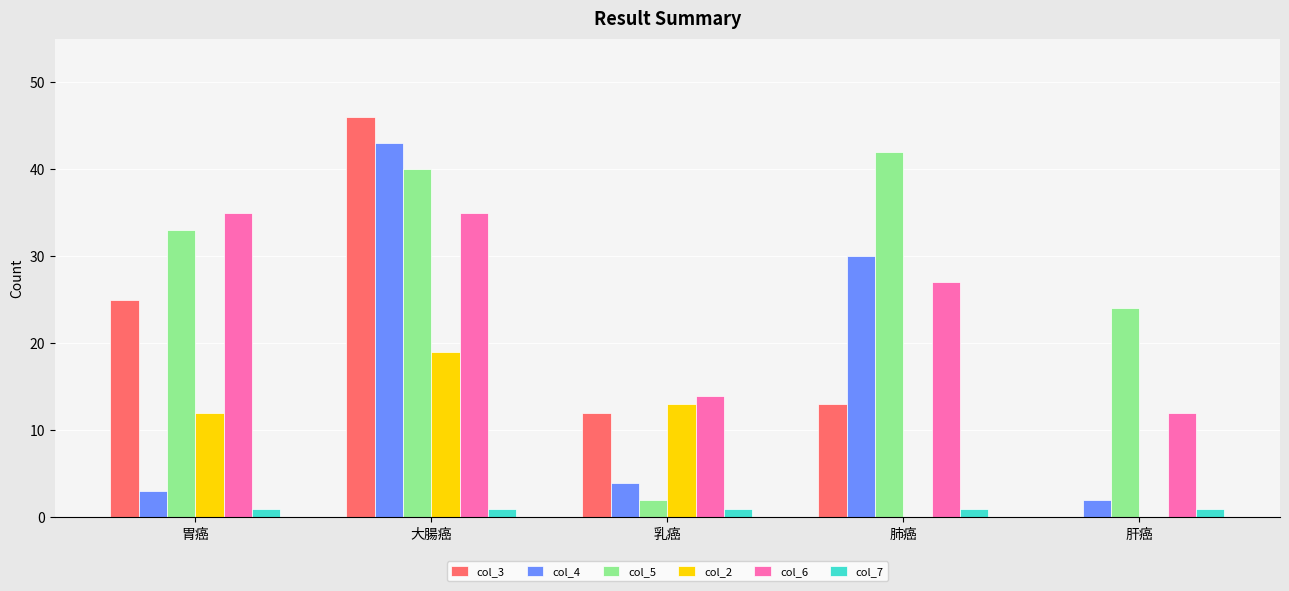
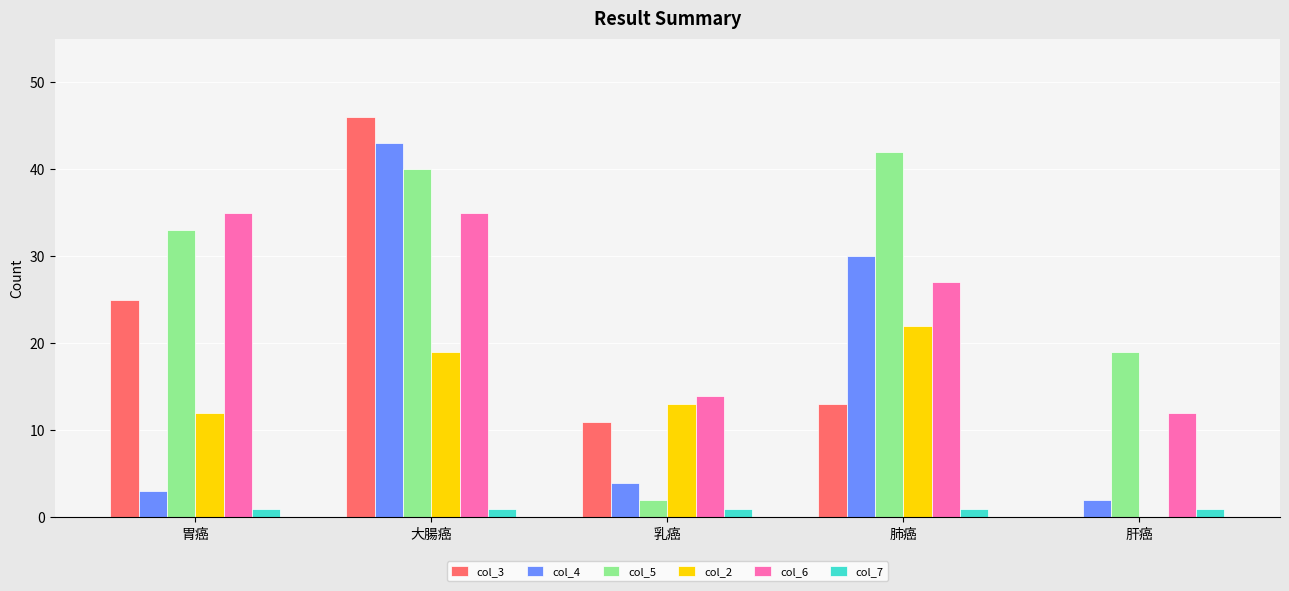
  {
    "col_3": {
      "胃癌": 25,
      "大腸癌": 46,
-     "乳癌": 12,
+     "乳癌": 11,
      "肺癌": 13,
      "肝癌": 0
    },
    "col_4": {
      "胃癌": 3,
      "大腸癌": 43,
      "乳癌": 4,
      "肺癌": 30,
      "肝癌": 2
    },
    "col_5": {
      "胃癌": 33,
      "大腸癌": 40,
      "乳癌": 2,
      "肺癌": 42,
-     "肝癌": 24
+     "肝癌": 19
    },
    "col_2": {
      "胃癌": 12,
      "大腸癌": 19,
      "乳癌": 13,
-     "肺癌": 0,
+     "肺癌": 22,
      "肝癌": 0
    },
    "col_6": {
      "胃癌": 35,
      "大腸癌": 35,
      "乳癌": 14,
      "肺癌": 27,
      "肝癌": 12
    },
    "col_7": {
      "胃癌": 1,
      "大腸癌": 1,
      "乳癌": 1,
      "肺癌": 1,
      "肝癌": 1
    }
  }
